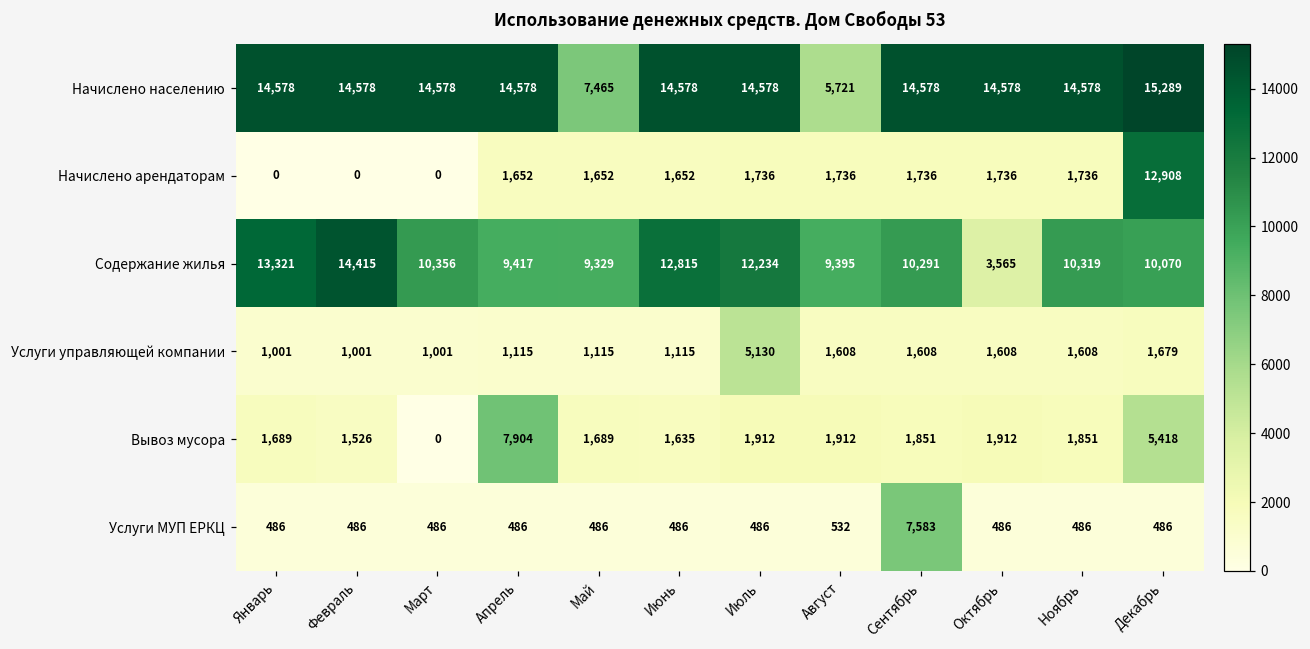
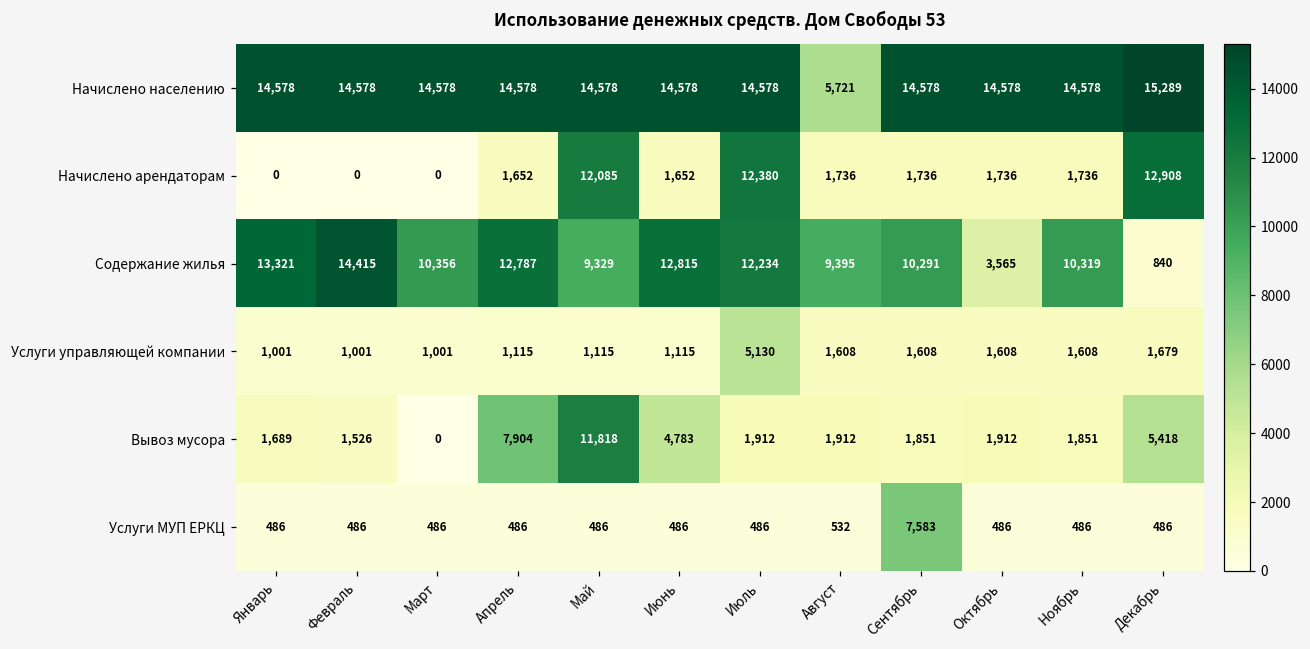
  {
    "Начислено населению": {
      "Январь": "14,578",
      "Февраль": "14,578",
      "Март": "14,578",
      "Апрель": "14,578",
-     "Май": "7,465",
+     "Май": "14,578",
      "Июнь": "14,578",
      "Июль": "14,578",
      "Август": "5,721",
      "Сентябрь": "14,578",
      "Октябрь": "14,578",
      "Ноябрь": "14,578",
      "Декабрь": "15,289"
    },
    "Начислено арендаторам": {
      "Январь": "0",
      "Февраль": "0",
      "Март": "0",
      "Апрель": "1,652",
-     "Май": "1,652",
+     "Май": "12,085",
      "Июнь": "1,652",
-     "Июль": "1,736",
+     "Июль": "12,380",
      "Август": "1,736",
      "Сентябрь": "1,736",
      "Октябрь": "1,736",
      "Ноябрь": "1,736",
      "Декабрь": "12,908"
    },
    "Содержание жилья": {
      "Январь": "13,321",
      "Февраль": "14,415",
      "Март": "10,356",
-     "Апрель": "9,417",
+     "Апрель": "12,787",
      "Май": "9,329",
      "Июнь": "12,815",
      "Июль": "12,234",
      "Август": "9,395",
      "Сентябрь": "10,291",
      "Октябрь": "3,565",
      "Ноябрь": "10,319",
-     "Декабрь": "10,070"
+     "Декабрь": "840"
    },
    "Услуги управляющей компании": {
      "Январь": "1,001",
      "Февраль": "1,001",
      "Март": "1,001",
      "Апрель": "1,115",
      "Май": "1,115",
      "Июнь": "1,115",
      "Июль": "5,130",
      "Август": "1,608",
      "Сентябрь": "1,608",
      "Октябрь": "1,608",
      "Ноябрь": "1,608",
      "Декабрь": "1,679"
    },
    "Вывоз мусора": {
      "Январь": "1,689",
      "Февраль": "1,526",
      "Март": "0",
      "Апрель": "7,904",
-     "Май": "1,689",
-     "Июнь": "1,635",
+     "Май": "11,818",
+     "Июнь": "4,783",
      "Июль": "1,912",
      "Август": "1,912",
      "Сентябрь": "1,851",
      "Октябрь": "1,912",
      "Ноябрь": "1,851",
      "Декабрь": "5,418"
    },
    "Услуги МУП ЕРКЦ": {
      "Январь": "486",
      "Февраль": "486",
      "Март": "486",
      "Апрель": "486",
      "Май": "486",
      "Июнь": "486",
      "Июль": "486",
      "Август": "532",
      "Сентябрь": "7,583",
      "Октябрь": "486",
      "Ноябрь": "486",
      "Декабрь": "486"
    }
  }
